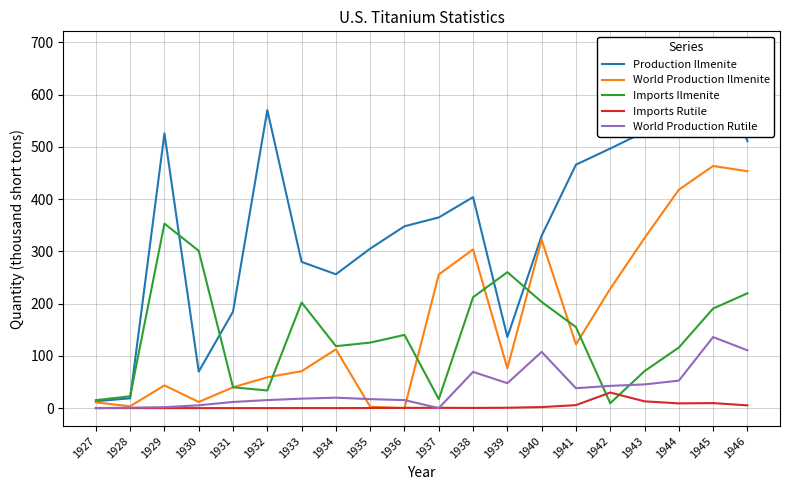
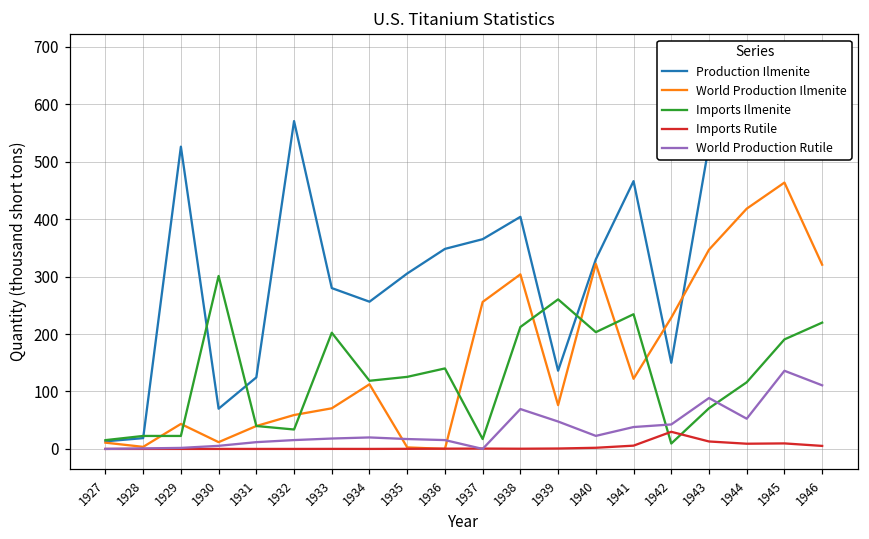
  {
    "Production Ilmenite": {
      "1929": 530,
      "1930": 70,
-     "1931": 180,
+     "1931": 120,
      "1932": 570,
      "1933": 280,
      "1934": 260,
      "1935": 310,
      "1936": 350,
      "1937": 370,
      "1938": 400,
      "1939": 140,
      "1940": 330,
      "1941": 470,
-     "1942": 500,
+     "1942": 150,
      "1946": 510
    },
    "World Production Ilmenite": {
      "1929": 40,
      "1930": 10,
      "1932": 60,
      "1933": 70,
      "1934": 110,
      "1937": 260,
      "1938": 300,
      "1939": 80,
      "1940": 320,
      "1941": 120,
      "1942": 230,
-     "1943": 330,
+     "1943": 350,
      "1944": 420,
      "1945": 460,
-     "1946": 450
+     "1946": 320
    },
    "Imports Ilmenite": {
-     "1929": 350,
+     "1929": 20,
      "1930": 300,
      "1932": 30,
      "1933": 200,
      "1934": 120,
      "1935": 130,
      "1936": 140,
      "1937": 20,
      "1938": 210,
      "1939": 260,
      "1940": 200,
-     "1941": 160,
+     "1941": 230,
      "1942": 10,
      "1943": 70,
      "1944": 120,
      "1945": 190,
      "1946": 220
    },
    "Imports Rutile": {
      "1930": 0,
      "1931": 0,
      "1932": 0,
      "1933": 0,
      "1934": 0,
      "1938": 0,
      "1939": 0,
      "1940": 0,
      "1941": 10,
      "1942": 30,
      "1943": 10,
      "1944": 10,
      "1945": 10,
      "1946": 10
    },
    "World Production Rutile": {
      "1930": 10,
      "1931": 10,
      "1932": 20,
      "1933": 20,
      "1934": 20,
      "1935": 20,
      "1936": 20,
      "1938": 70,
      "1939": 50,
-     "1940": 110,
+     "1940": 20,
      "1941": 40,
      "1942": 40,
-     "1943": 50,
+     "1943": 90,
      "1944": 50,
      "1945": 140,
      "1946": 110
    }
  }
